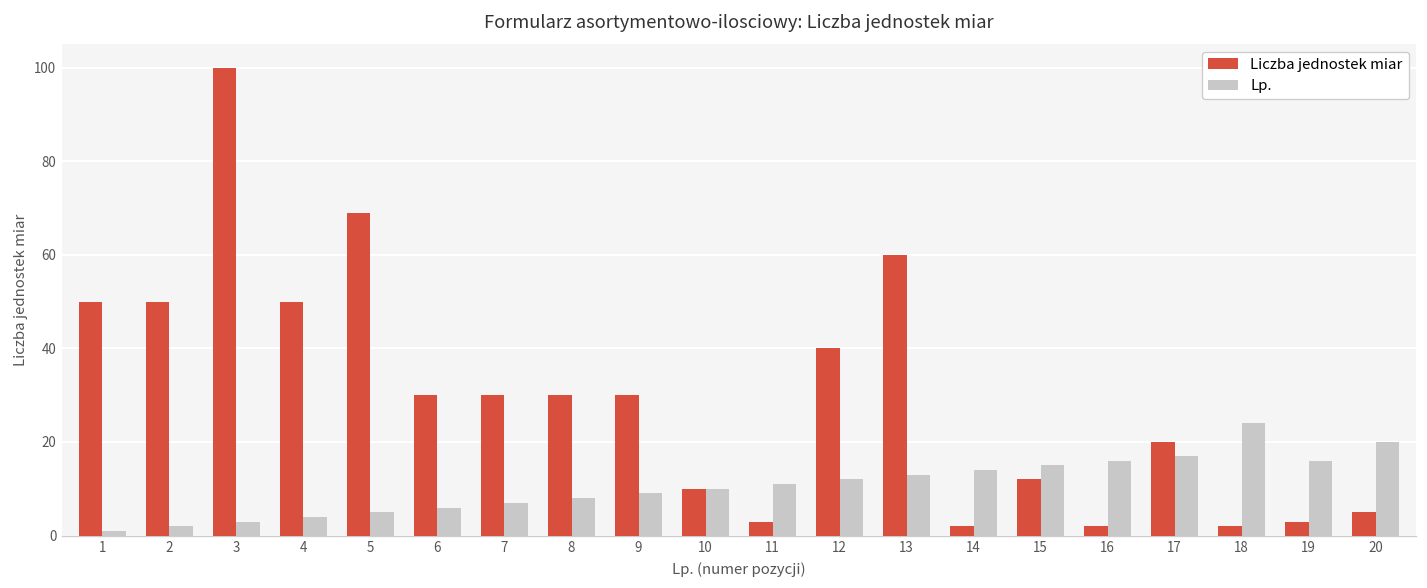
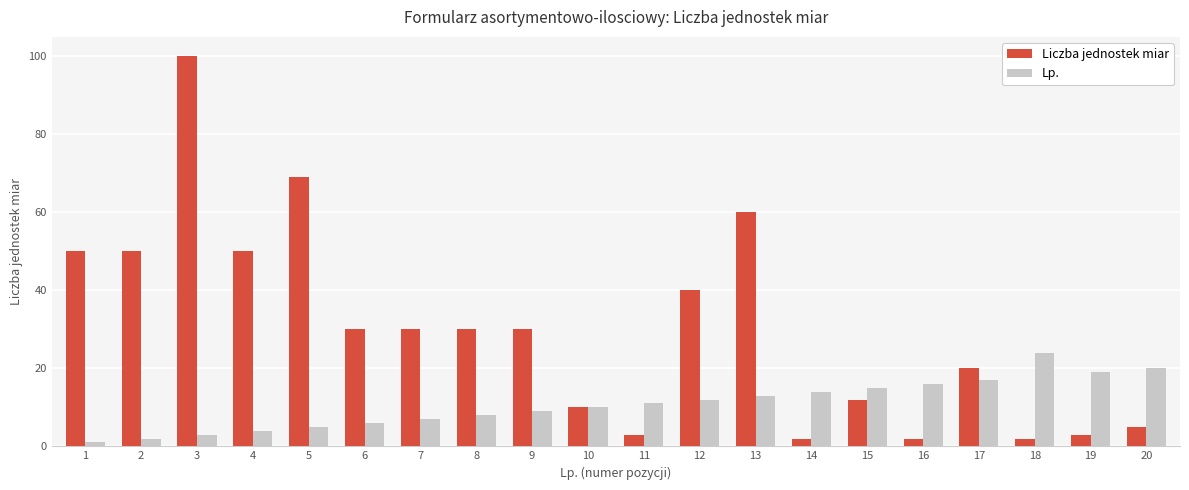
  {
    "Liczba jednostek miar": {
      "1": 50,
      "2": 50,
      "3": 100,
      "4": 50,
      "5": 69,
      "6": 30,
      "7": 30,
      "8": 30,
      "9": 30,
      "10": 10,
      "11": 3,
      "12": 40,
      "13": 60,
      "14": 2,
      "15": 12,
      "16": 2,
      "17": 20,
      "18": 2,
      "19": 3,
      "20": 5
    },
    "Lp.": {
      "1": 1,
      "2": 2,
      "3": 3,
      "4": 4,
      "5": 5,
      "6": 6,
      "7": 7,
      "8": 8,
      "9": 9,
      "10": 10,
      "11": 11,
      "12": 12,
      "13": 13,
      "14": 14,
      "15": 15,
      "16": 16,
      "17": 17,
      "18": 24,
-     "19": 16,
+     "19": 19,
      "20": 20
    }
  }
